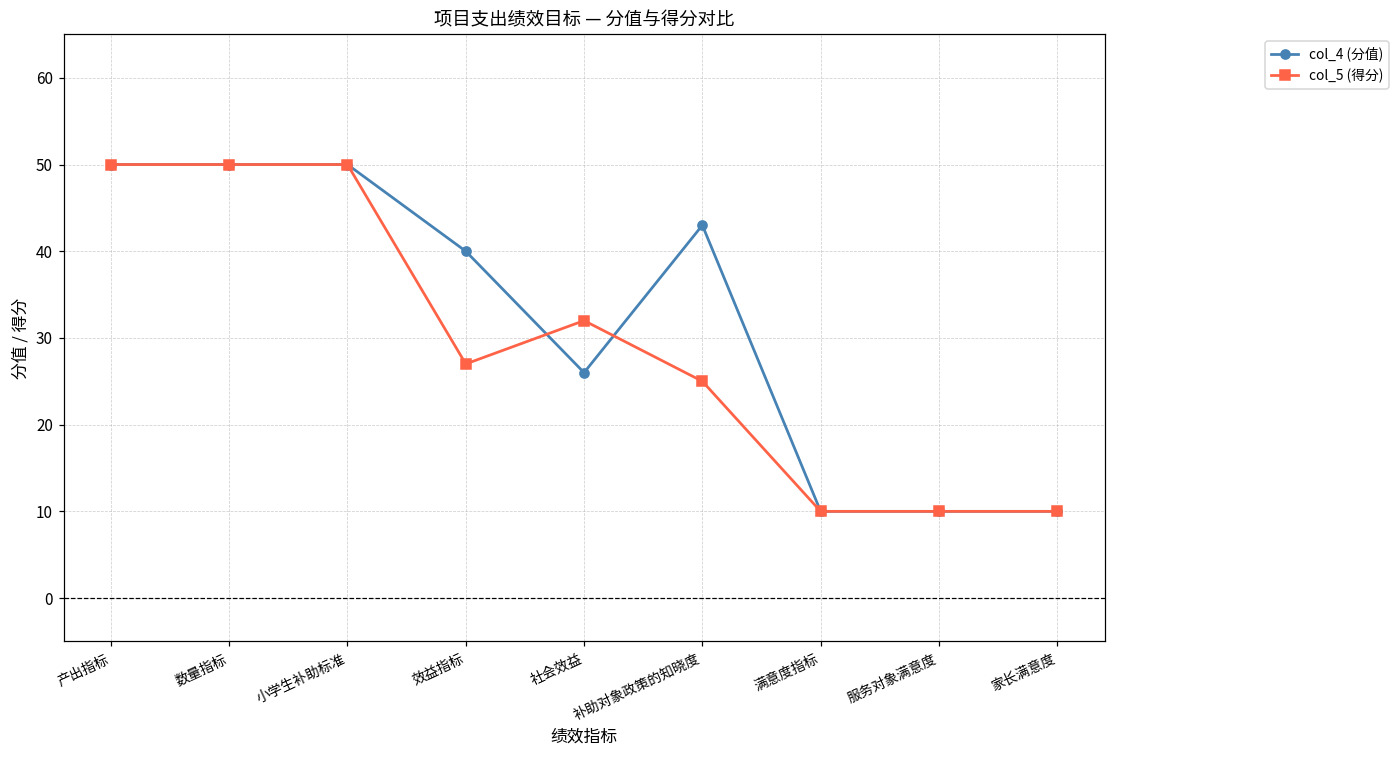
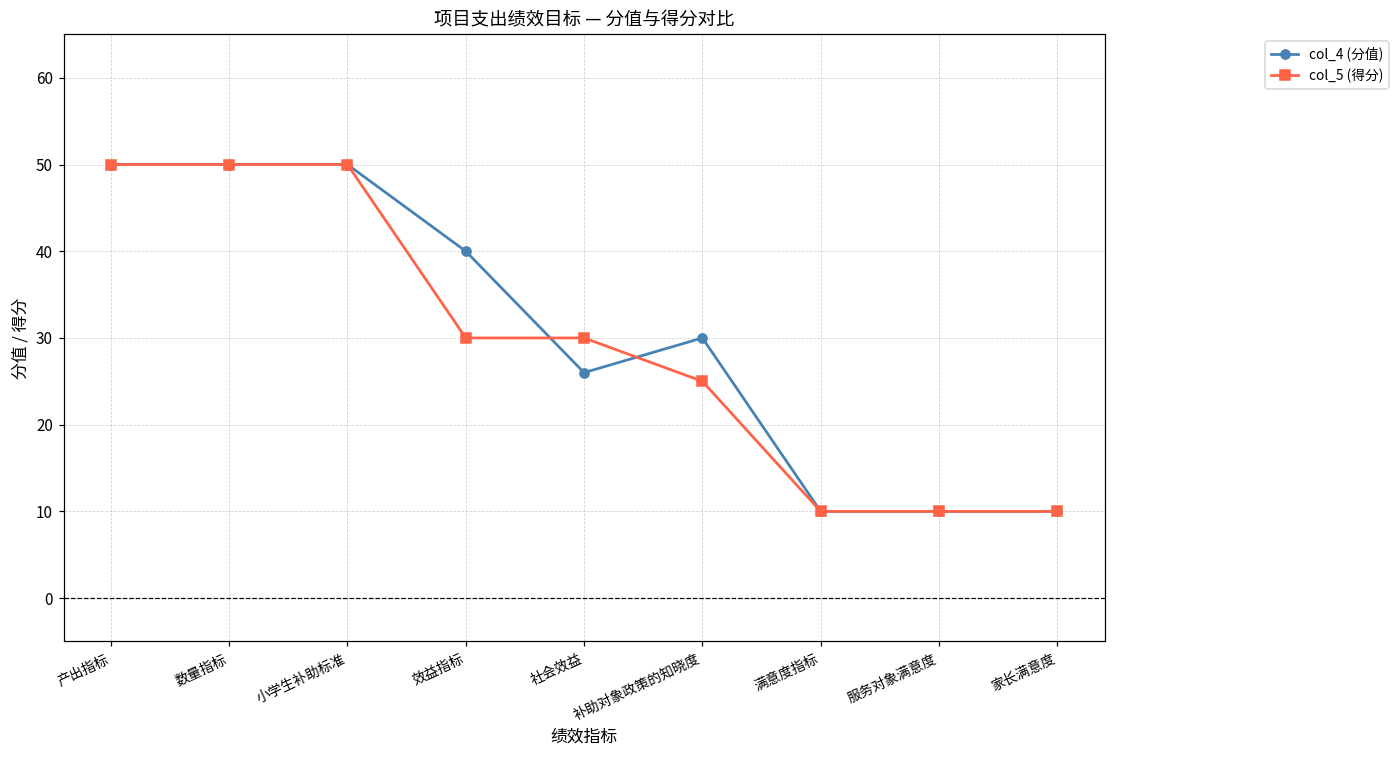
  {
    "col_4 (分值)": {
      "效益指标": 40,
      "社会效益": 26,
-     "补助对象政策的知晓度": 43
+     "补助对象政策的知晓度": 30
    },
    "col_5 (得分)": {
-     "效益指标": 27,
-     "社会效益": 32,
+     "效益指标": 30,
+     "社会效益": 30,
      "补助对象政策的知晓度": 25
    }
  }
